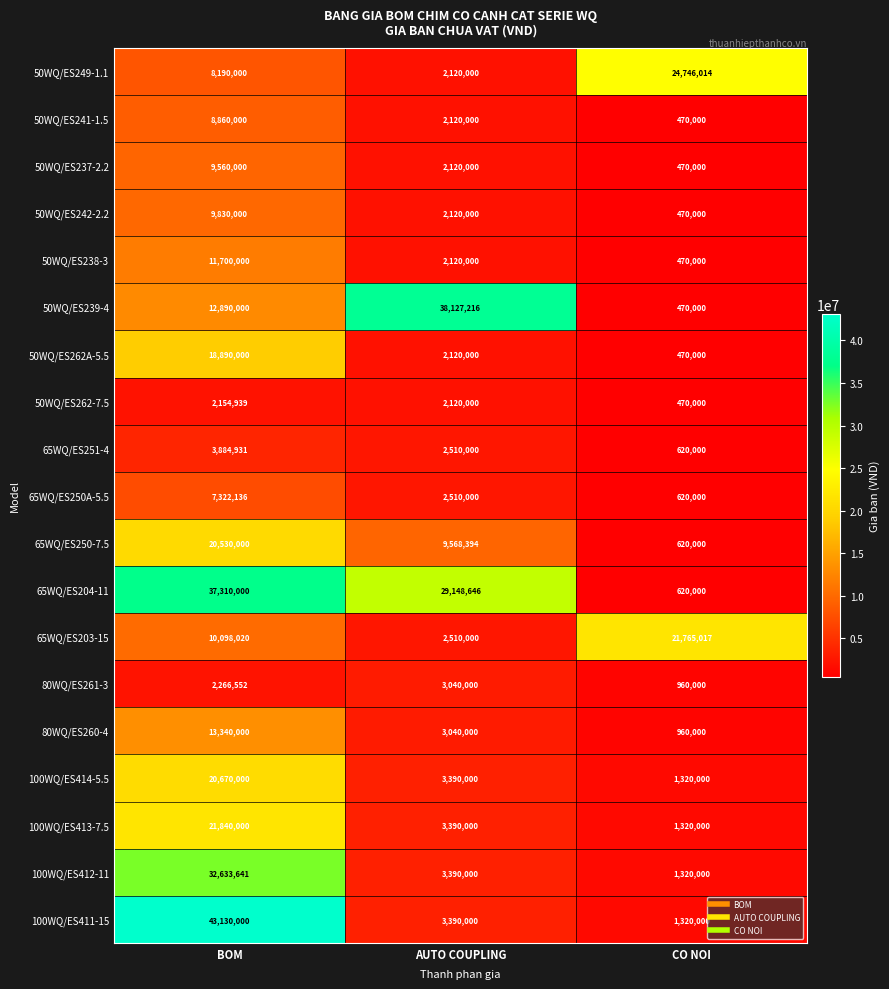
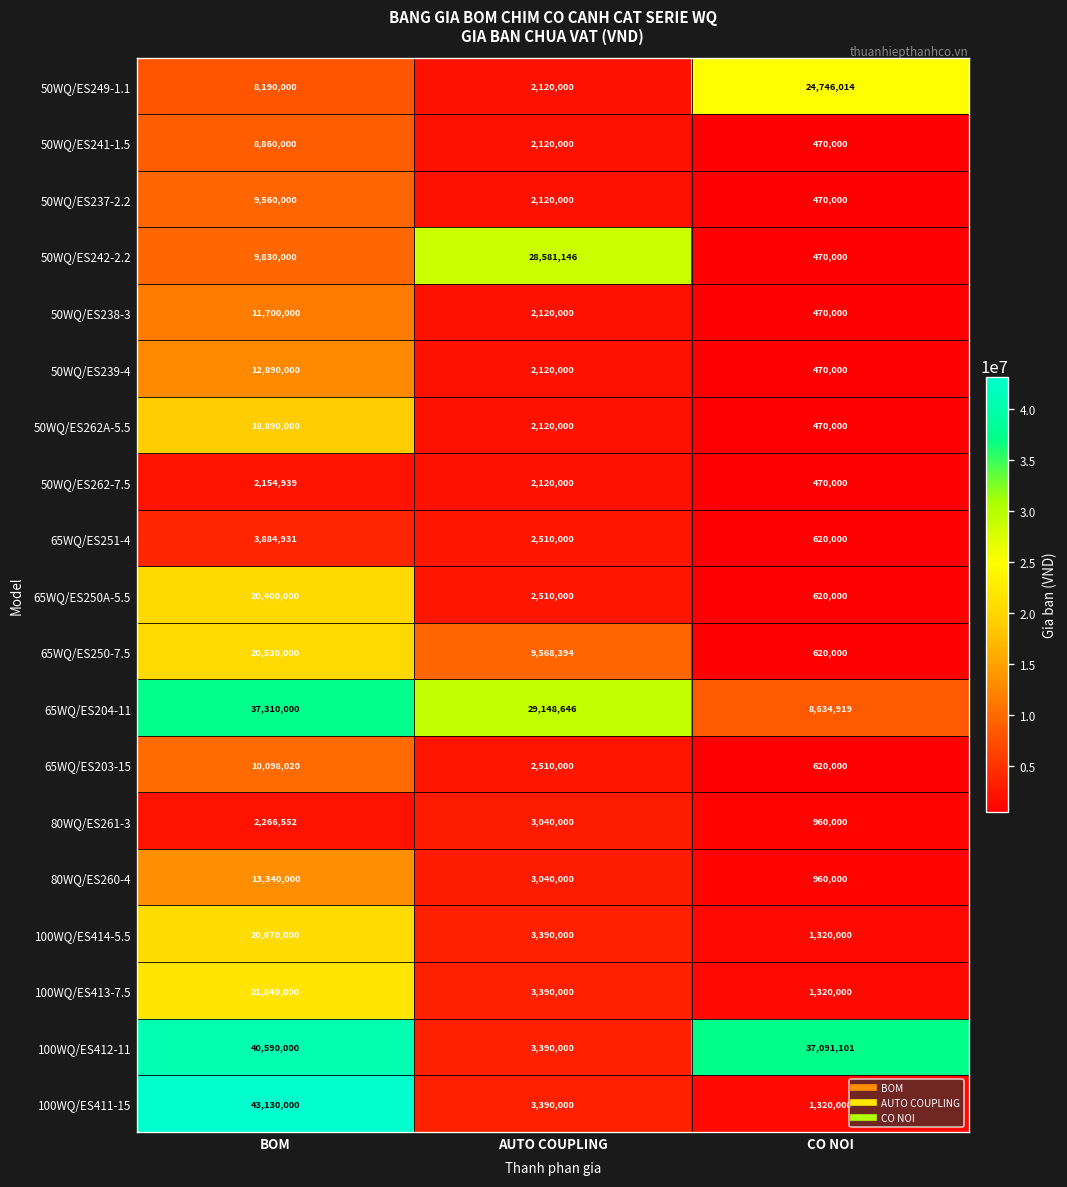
  {
    "50WQ/ES249-1.1": {
      "BOM": "8,190,000",
      "AUTO COUPLING": "2,120,000",
      "CO NOI": "24,746,014"
    },
    "50WQ/ES241-1.5": {
      "BOM": "8,860,000",
      "AUTO COUPLING": "2,120,000",
      "CO NOI": "470,000"
    },
    "50WQ/ES237-2.2": {
      "BOM": "9,560,000",
      "AUTO COUPLING": "2,120,000",
      "CO NOI": "470,000"
    },
    "50WQ/ES242-2.2": {
      "BOM": "9,830,000",
-     "AUTO COUPLING": "2,120,000",
+     "AUTO COUPLING": "28,581,146",
      "CO NOI": "470,000"
    },
    "50WQ/ES238-3": {
      "BOM": "11,700,000",
      "AUTO COUPLING": "2,120,000",
      "CO NOI": "470,000"
    },
    "50WQ/ES239-4": {
      "BOM": "12,890,000",
-     "AUTO COUPLING": "38,127,216",
+     "AUTO COUPLING": "2,120,000",
      "CO NOI": "470,000"
    },
    "50WQ/ES262A-5.5": {
      "BOM": "18,890,000",
      "AUTO COUPLING": "2,120,000",
      "CO NOI": "470,000"
    },
    "50WQ/ES262-7.5": {
      "BOM": "2,154,939",
      "AUTO COUPLING": "2,120,000",
      "CO NOI": "470,000"
    },
    "65WQ/ES251-4": {
      "BOM": "3,884,931",
      "AUTO COUPLING": "2,510,000",
      "CO NOI": "620,000"
    },
    "65WQ/ES250A-5.5": {
-     "BOM": "7,322,136",
+     "BOM": "20,400,000",
      "AUTO COUPLING": "2,510,000",
      "CO NOI": "620,000"
    },
    "65WQ/ES250-7.5": {
      "BOM": "20,530,000",
      "AUTO COUPLING": "9,568,394",
      "CO NOI": "620,000"
    },
    "65WQ/ES204-11": {
      "BOM": "37,310,000",
      "AUTO COUPLING": "29,148,646",
-     "CO NOI": "620,000"
+     "CO NOI": "8,634,919"
    },
    "65WQ/ES203-15": {
      "BOM": "10,098,020",
      "AUTO COUPLING": "2,510,000",
-     "CO NOI": "21,765,017"
+     "CO NOI": "620,000"
    },
    "80WQ/ES261-3": {
      "BOM": "2,266,552",
      "AUTO COUPLING": "3,040,000",
      "CO NOI": "960,000"
    },
    "80WQ/ES260-4": {
      "BOM": "13,340,000",
      "AUTO COUPLING": "3,040,000",
      "CO NOI": "960,000"
    },
    "100WQ/ES414-5.5": {
      "BOM": "20,670,000",
      "AUTO COUPLING": "3,390,000",
      "CO NOI": "1,320,000"
    },
    "100WQ/ES413-7.5": {
      "BOM": "21,840,000",
      "AUTO COUPLING": "3,390,000",
      "CO NOI": "1,320,000"
    },
    "100WQ/ES412-11": {
-     "BOM": "32,633,641",
+     "BOM": "40,590,000",
      "AUTO COUPLING": "3,390,000",
-     "CO NOI": "1,320,000"
+     "CO NOI": "37,091,101"
    },
    "100WQ/ES411-15": {
      "BOM": "43,130,000",
      "AUTO COUPLING": "3,390,000"
    }
  }
